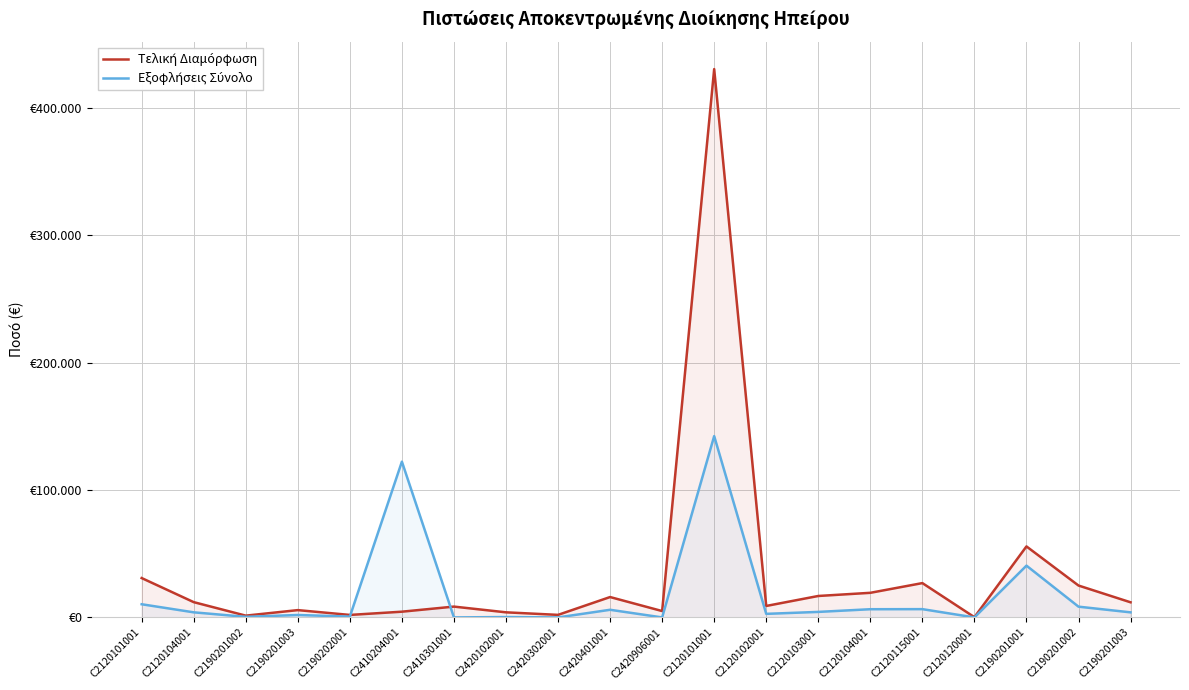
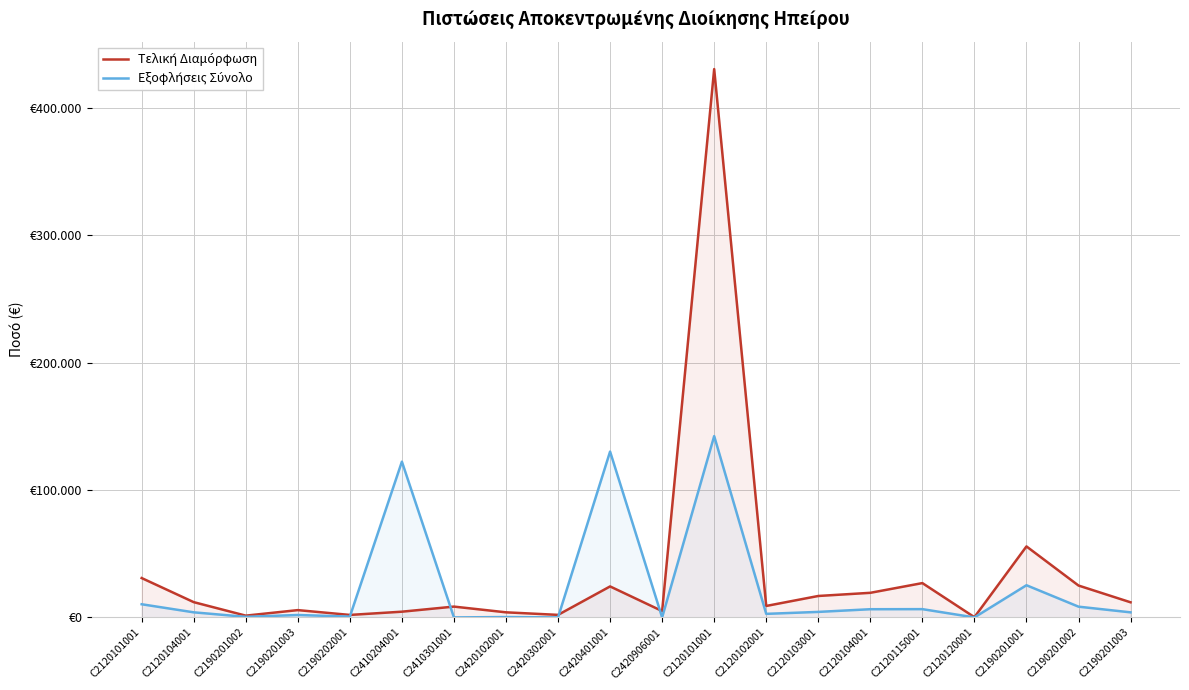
  {
    "Τελική Διαμόρφωση": {
      "C2410204001": "€5",
      "C2410301001": "€9",
      "C2420102001": "€4",
-     "C2420401001": "€16",
+     "C2420401001": "€24",
      "C2420906001": "€5",
      "C2120102001": "€9",
      "C2120103001": "€17",
      "C2120115001": "€27",
      "C2190201001": "€56"
    },
    "Εξοφλήσεις Σύνολο": {
      "C2410204001": "€122",
      "C2410301001": "€0",
      "C2420102001": "€0",
-     "C2420401001": "€6",
+     "C2420401001": "€130",
      "C2420906001": "€0",
      "C2120102001": "€3",
      "C2120103001": "€4",
      "C2120115001": "€7",
-     "C2190201001": "€41"
+     "C2190201001": "€25"
    }
  }
